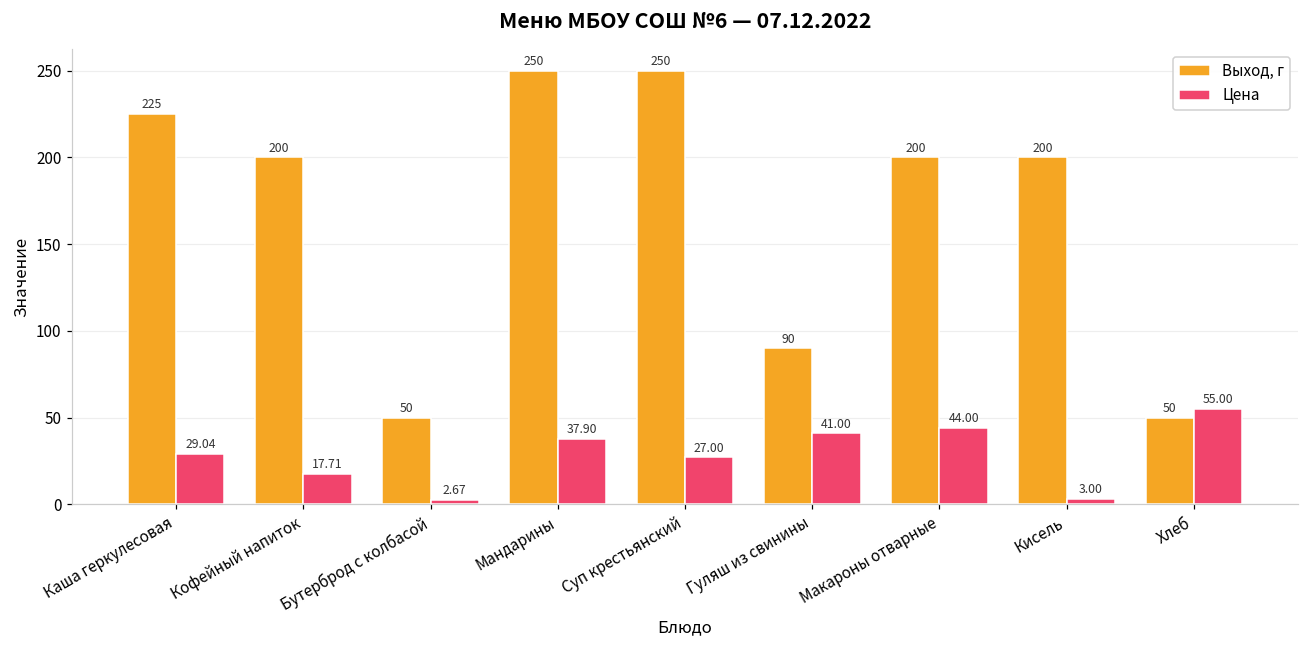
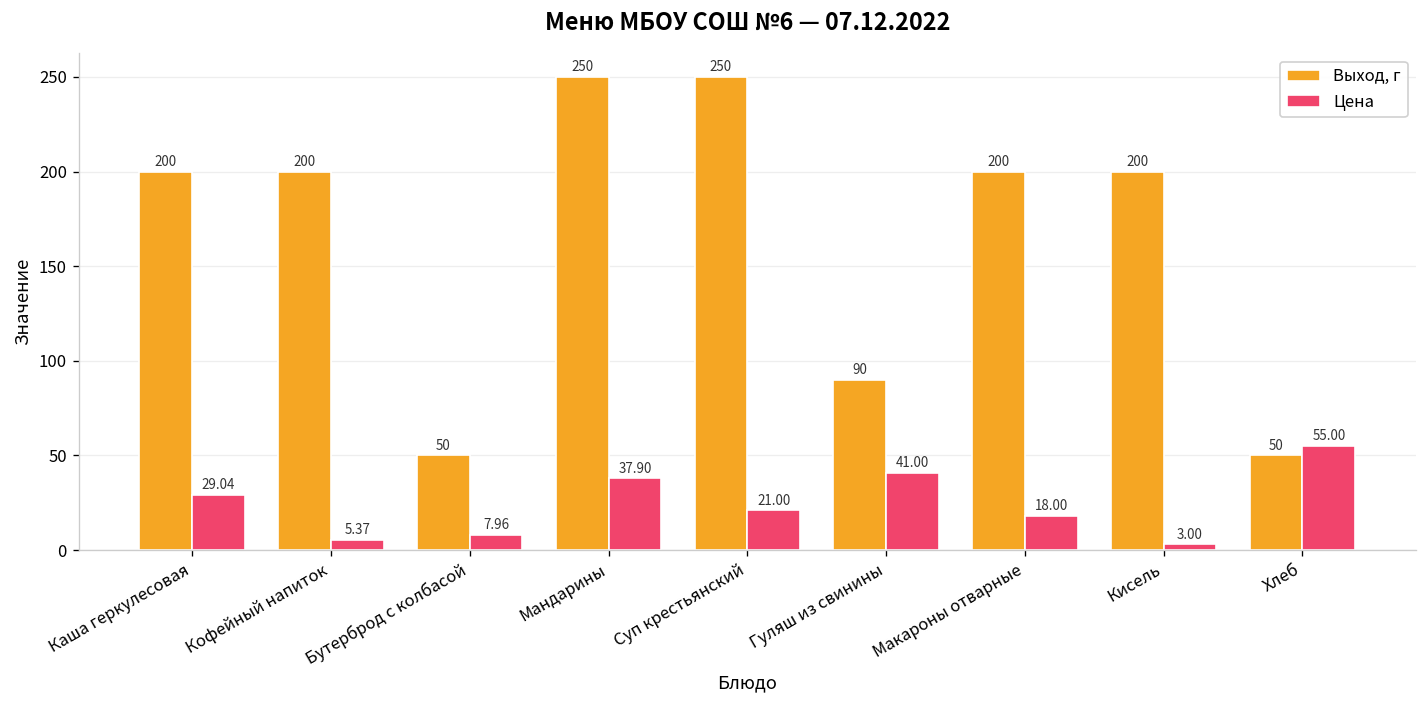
  {
    "Выход, г": {
-     "Каша геркулесовая": 225,
+     "Каша геркулесовая": 200,
      "Кофейный напиток": 200,
      "Бутерброд с колбасой": 50,
      "Мандарины": 250,
      "Суп крестьянский": 250,
      "Гуляш из свинины": 90,
      "Макароны отварные": 200,
      "Кисель": 200,
      "Хлеб": 50
    },
    "Цена": {
      "Каша геркулесовая": 29.04,
-     "Кофейный напиток": 17.71,
-     "Бутерброд с колбасой": 2.67,
+     "Кофейный напиток": 5.37,
+     "Бутерброд с колбасой": 7.96,
      "Мандарины": 37.90,
-     "Суп крестьянский": 27.00,
+     "Суп крестьянский": 21.00,
      "Гуляш из свинины": 41.00,
-     "Макароны отварные": 44.00,
+     "Макароны отварные": 18.00,
      "Кисель": 3.00,
      "Хлеб": 55.00
    }
  }
